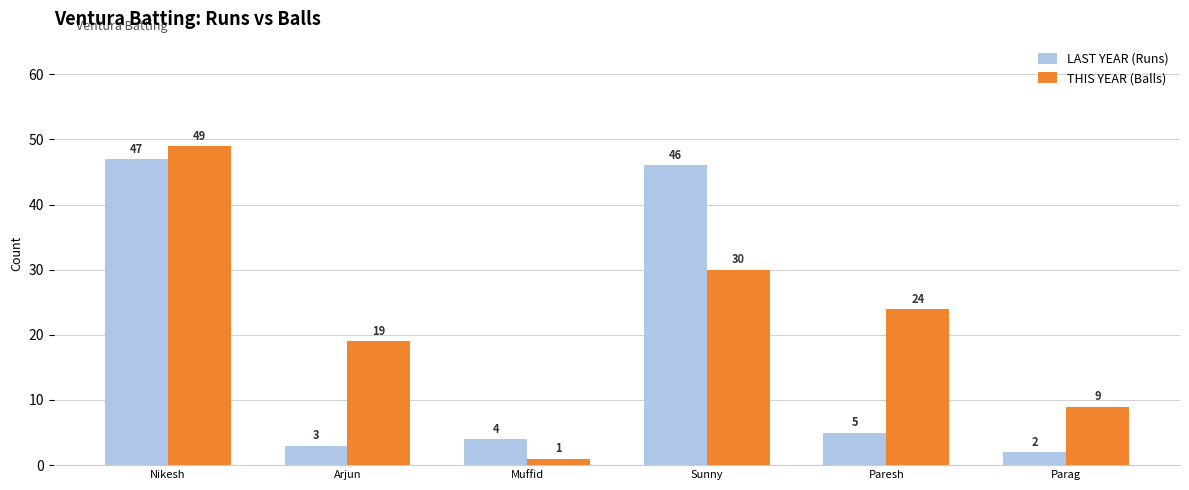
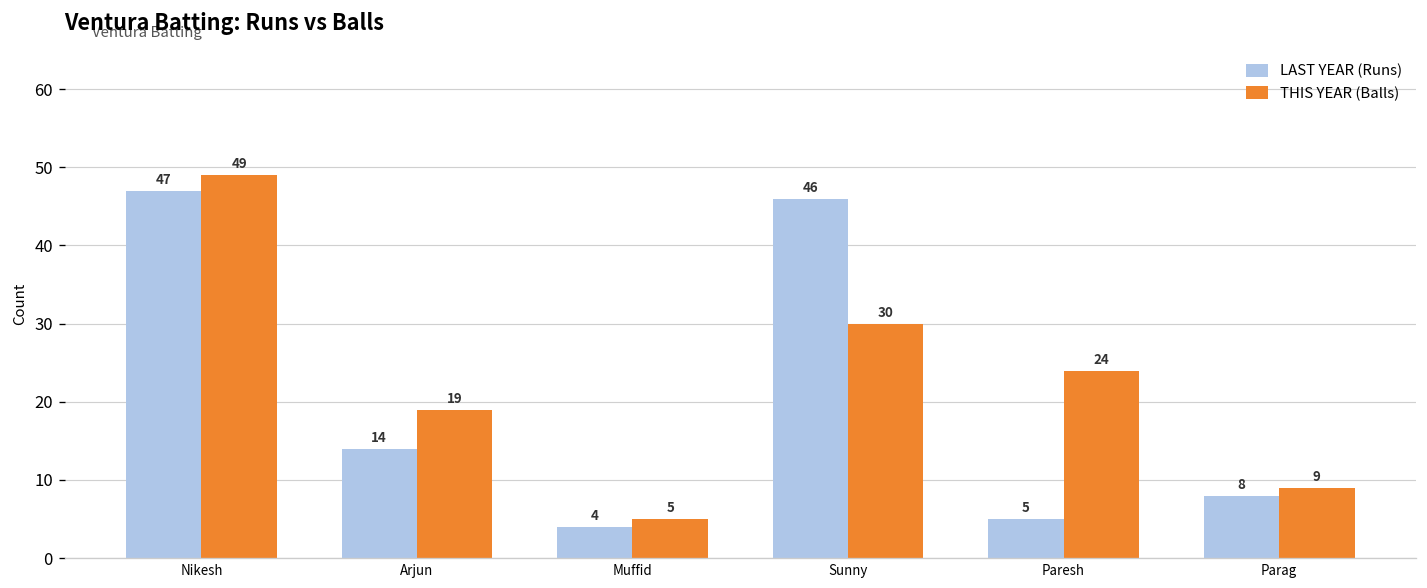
  {
    "LAST YEAR (Runs)": {
      "Nikesh": 47,
-     "Arjun": 3,
+     "Arjun": 14,
      "Muffid": 4,
      "Sunny": 46,
      "Paresh": 5,
-     "Parag": 2
+     "Parag": 8
    },
    "THIS YEAR (Balls)": {
      "Nikesh": 49,
      "Arjun": 19,
-     "Muffid": 1,
+     "Muffid": 5,
      "Sunny": 30,
      "Paresh": 24,
      "Parag": 9
    }
  }
